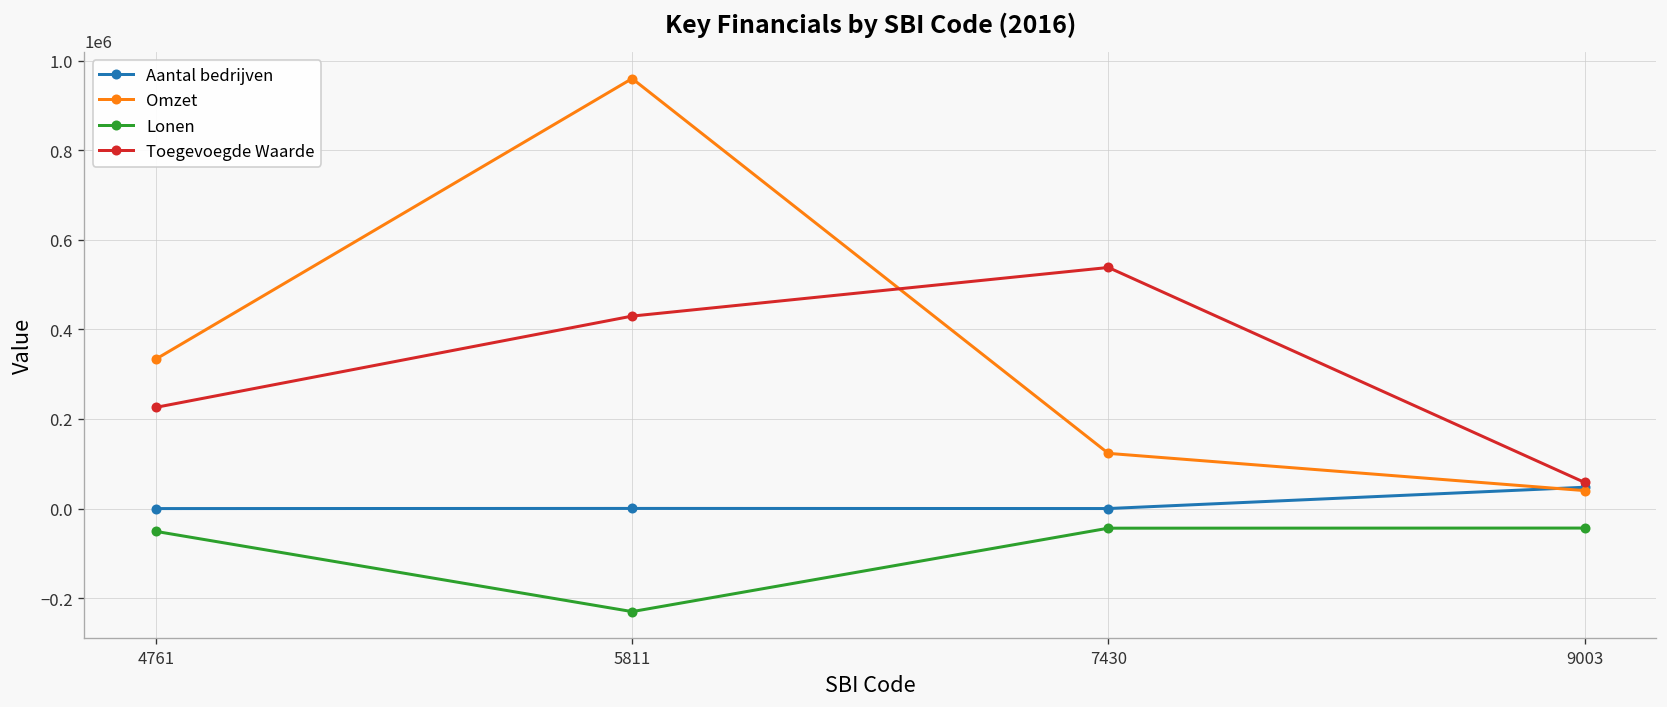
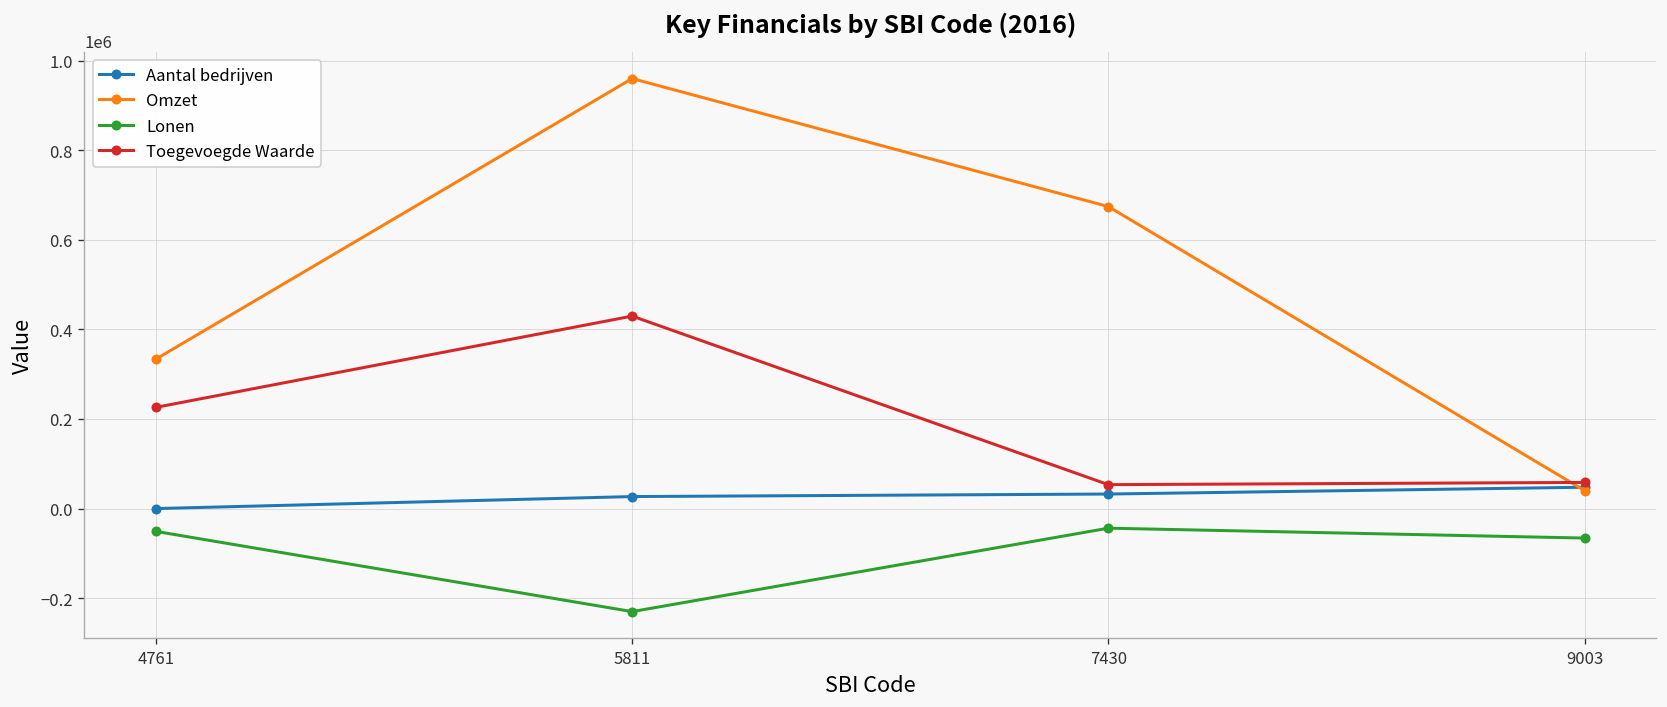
  {
    "Aantal bedrijven": {
      "4761": 0,
-     "5811": 0,
-     "7430": 0,
+     "5811": 30000,
+     "7430": 30000,
      "9003": 50000
    },
    "Omzet": {
      "4761": 330000,
      "5811": 960000,
-     "7430": 120000,
+     "7430": 670000,
      "9003": 40000
    },
    "Lonen": {
      "4761": -50000,
      "5811": -230000,
      "7430": -40000,
-     "9003": -40000
+     "9003": -70000
    },
    "Toegevoegde Waarde": {
      "4761": 230000,
      "5811": 430000,
-     "7430": 540000,
+     "7430": 50000,
      "9003": 60000
    }
  }
